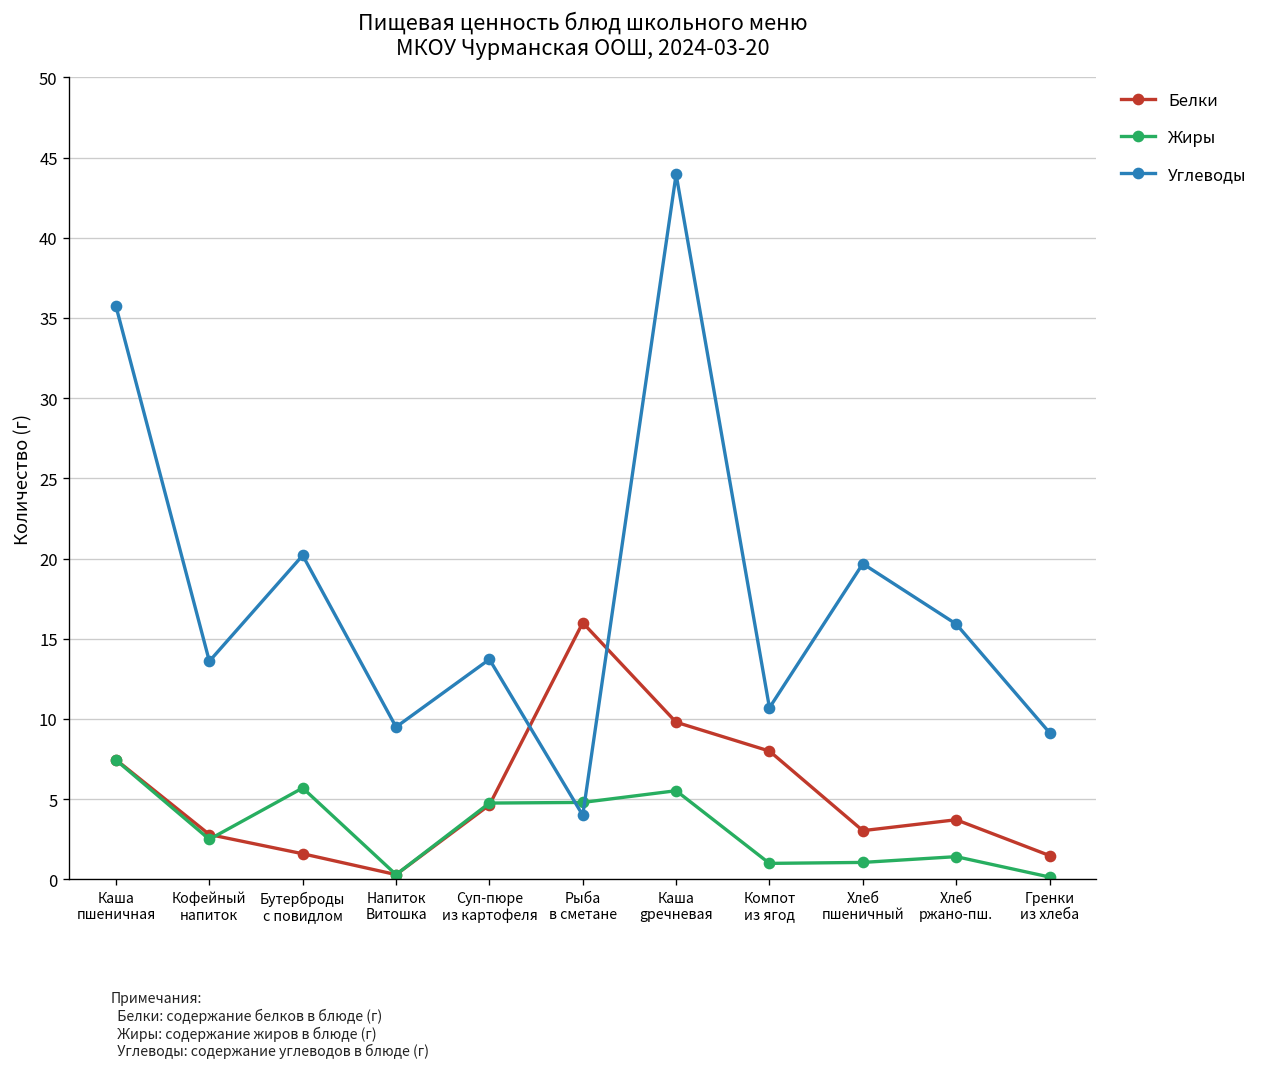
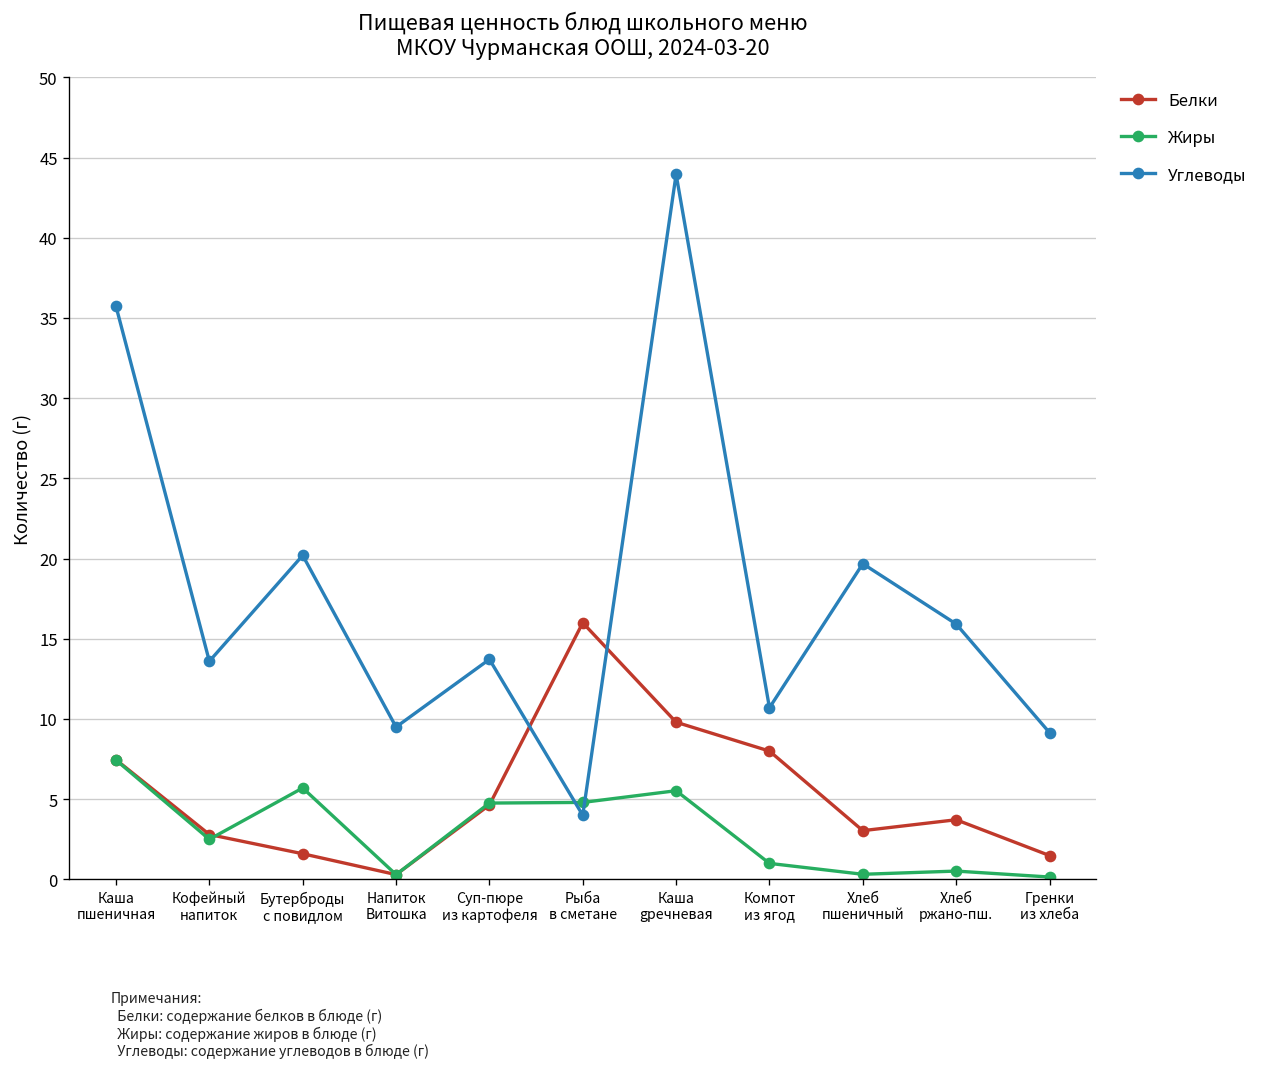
  {
    "Белки": {
      "Кофейный напиток": 2.8,
      "Бутерброды с повидлом": 1.6,
      "Рыба в сметане": 16.0,
      "Каша gречневая": 9.8,
      "Компот из ягод": 8.0,
      "Хлеб пшеничный": 3.0,
      "Хлеб ржано-пш.": 3.7,
      "Гренки из хлеба": 1.5
    },
    "Жиры": {
      "Кофейный напиток": 2.5,
      "Бутерброды с повидлом": 5.7,
      "Рыба в сметане": 4.8,
      "Каша gречневая": 5.5,
      "Компот из ягод": 1.0,
-     "Хлеб пшеничный": 1.1,
-     "Хлеб ржано-пш.": 1.4,
+     "Хлеб пшеничный": 0.3,
+     "Хлеб ржано-пш.": 0.5,
      "Гренки из хлеба": 0.2
    },
    "Углеводы": {
      "Каша пшеничная": 35.7,
      "Кофейный напиток": 13.6,
      "Бутерброды с повидлом": 20.2,
      "Напиток Витошка": 9.5,
      "Суп-пюре из картофеля": 13.7,
      "Рыба в сметане": 4.0,
      "Каша gречневая": 44.0,
      "Компот из ягод": 10.7,
      "Хлеб пшеничный": 19.7,
      "Хлеб ржано-пш.": 15.9,
      "Гренки из хлеба": 9.2
    }
  }
